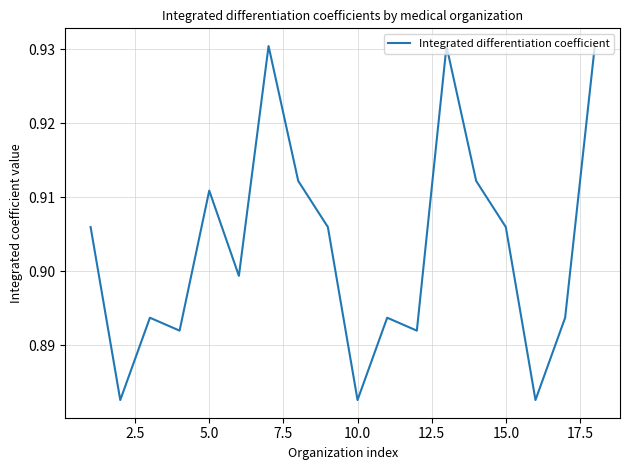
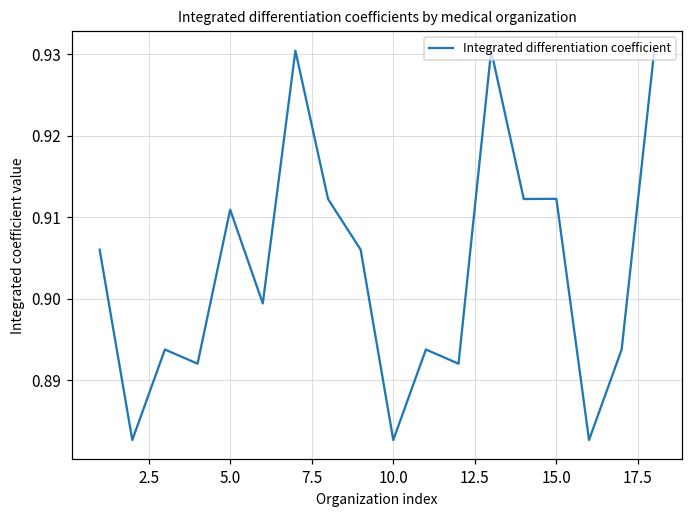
  {
    "5.0": 0.911,
    "10.0": 0.883,
-   "15.0": 0.906
+   "15.0": 0.912
  }
